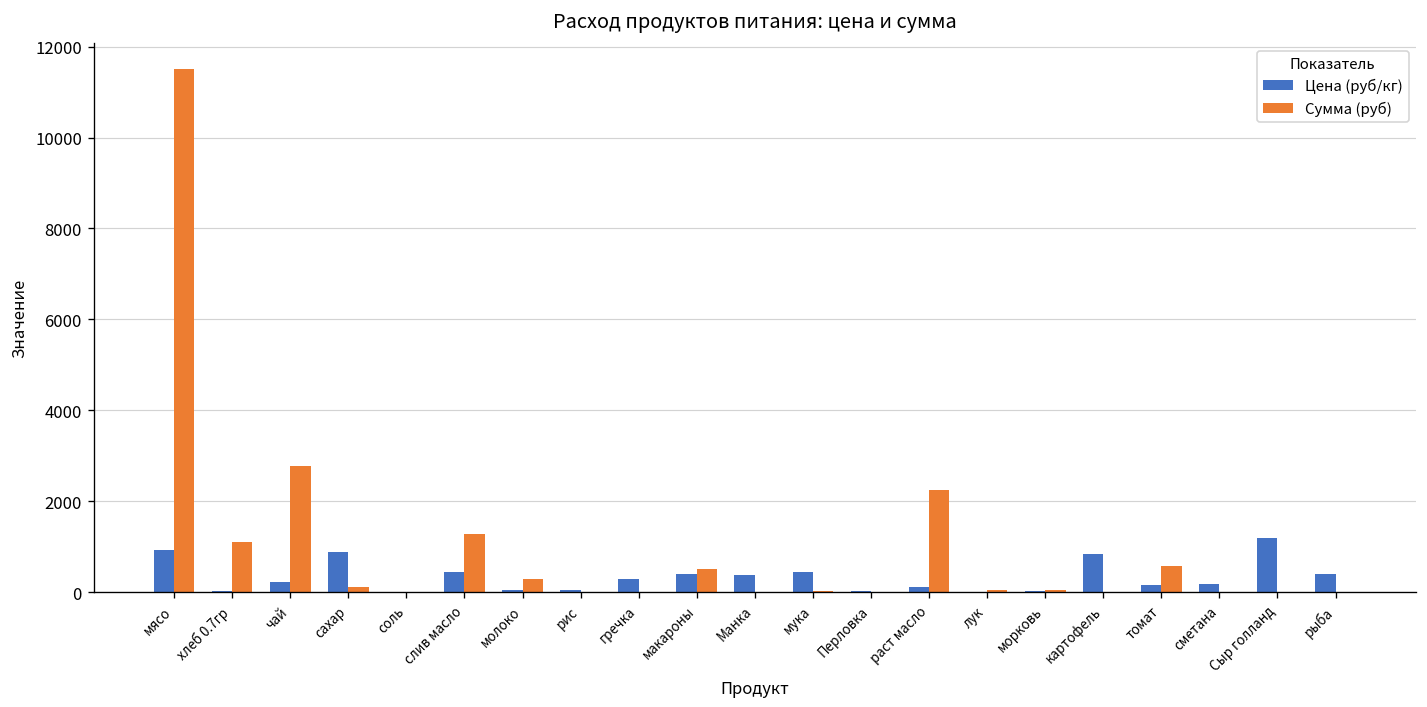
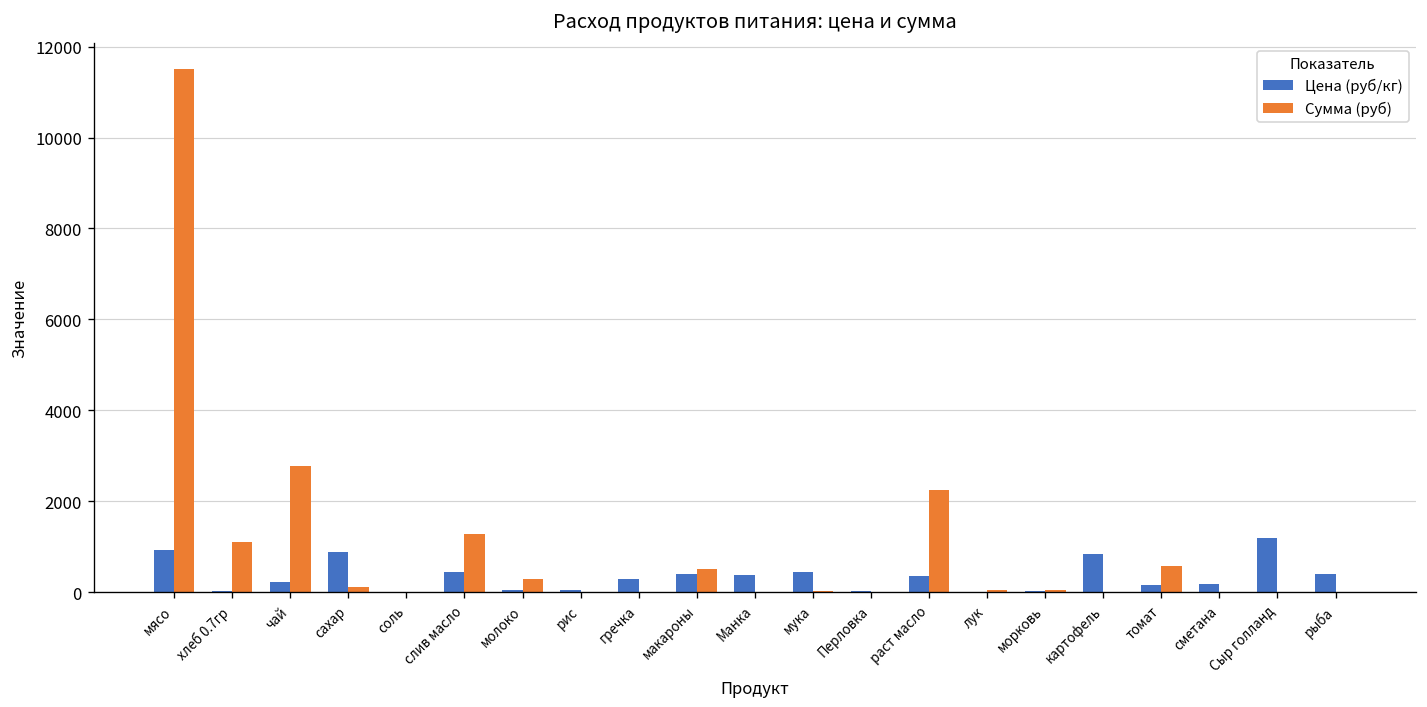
  {
    "Цена (руб/кг)": {
      "мясо": 900,
      "чай": 200,
      "сахар": 900,
      "слив масло": 400,
      "гречка": 300,
      "макароны": 400,
      "Манка": 400,
      "мука": 500,
-     "раст масло": 100,
+     "раст масло": 400,
      "картофель": 800,
      "томат": 200,
      "сметана": 200,
      "Сыр голланд": 1200,
      "рыба": 400
    },
    "Сумма (руб)": {
      "мясо": 11500,
      "хлеб 0.7гр": 1100,
      "чай": 2800,
      "сахар": 100,
      "слив масло": 1300,
      "молоко": 300,
      "рис": 0,
      "гречка": 0,
      "макароны": 500,
      "Манка": 0,
      "Перловка": 0,
      "раст масло": 2200,
      "картофель": 0,
      "томат": 600,
      "сметана": 0,
      "Сыр голланд": 0,
      "рыба": 0
    }
  }
